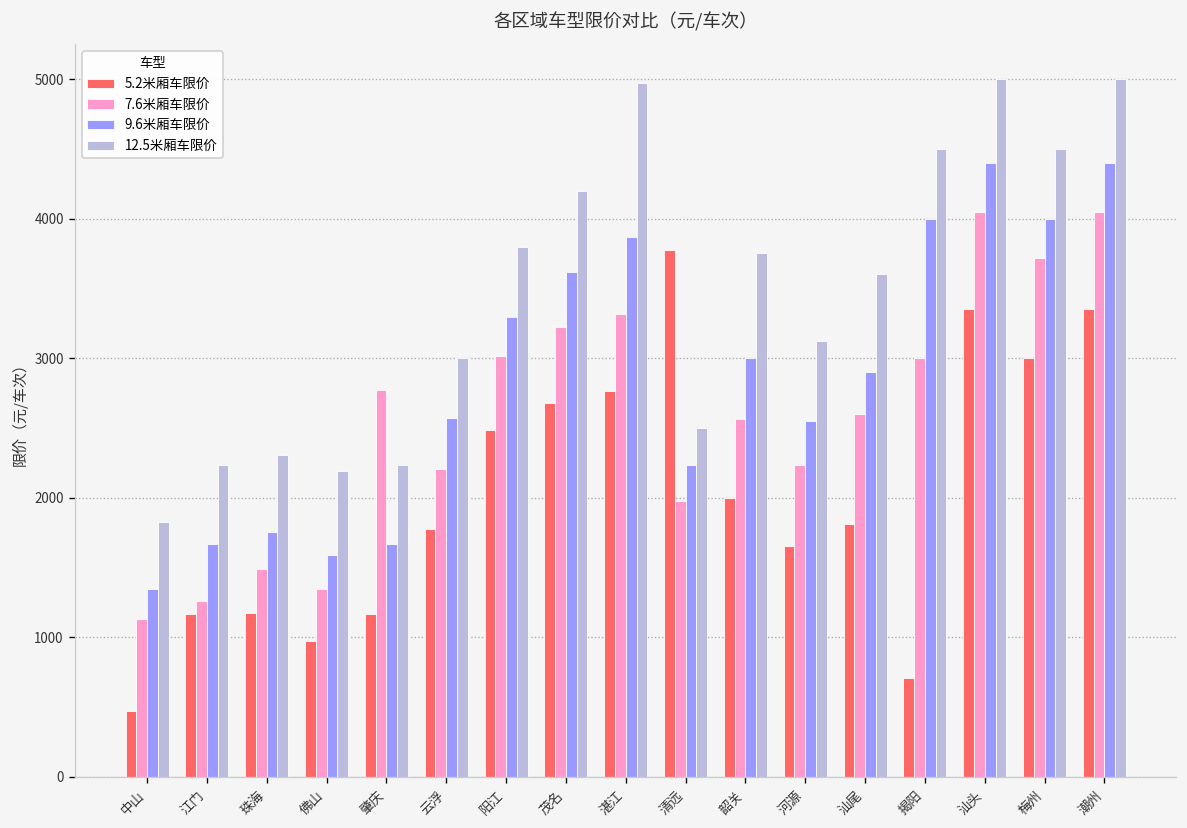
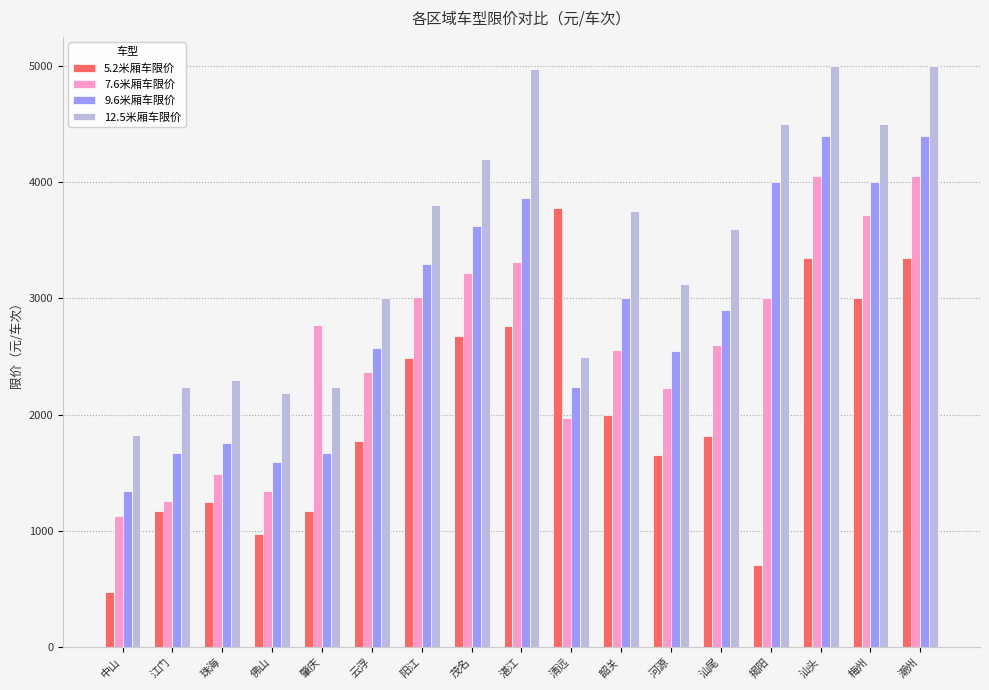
  {
    "5.2米厢车限价": {
      "中山": 470,
      "江门": 1170,
-     "珠海": 1170,
+     "珠海": 1250,
      "佛山": 970,
      "肇庆": 1170,
      "云浮": 1780,
      "阳江": 2490,
      "茂名": 2680,
      "湛江": 2760,
      "清远": 3780,
      "韶关": 2000,
      "河源": 1650,
      "汕尾": 1810,
      "揭阳": 700,
      "汕头": 3350,
      "梅州": 3000,
      "潮州": 3350
    },
    "7.6米厢车限价": {
      "中山": 1130,
      "江门": 1260,
      "珠海": 1490,
      "佛山": 1340,
      "肇庆": 2770,
-     "云浮": 2200,
+     "云浮": 2370,
      "阳江": 3020,
      "茂名": 3220,
      "湛江": 3310,
      "清远": 1980,
      "韶关": 2560,
      "河源": 2230,
      "汕尾": 2600,
      "揭阳": 3000,
      "汕头": 4050,
      "梅州": 3720,
      "潮州": 4050
    }
  }
